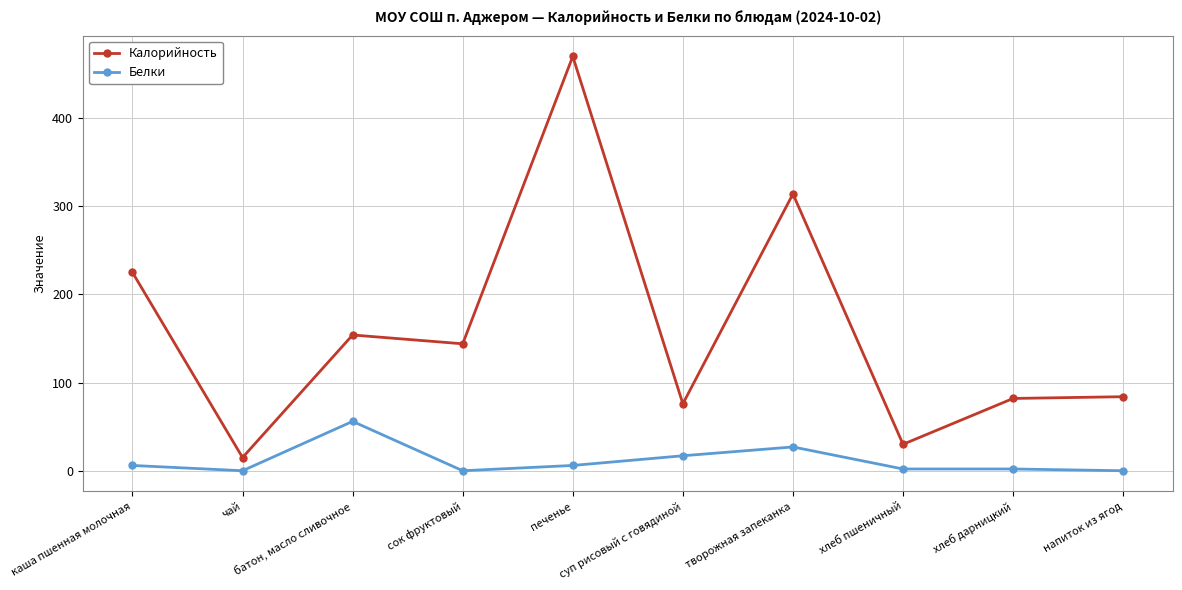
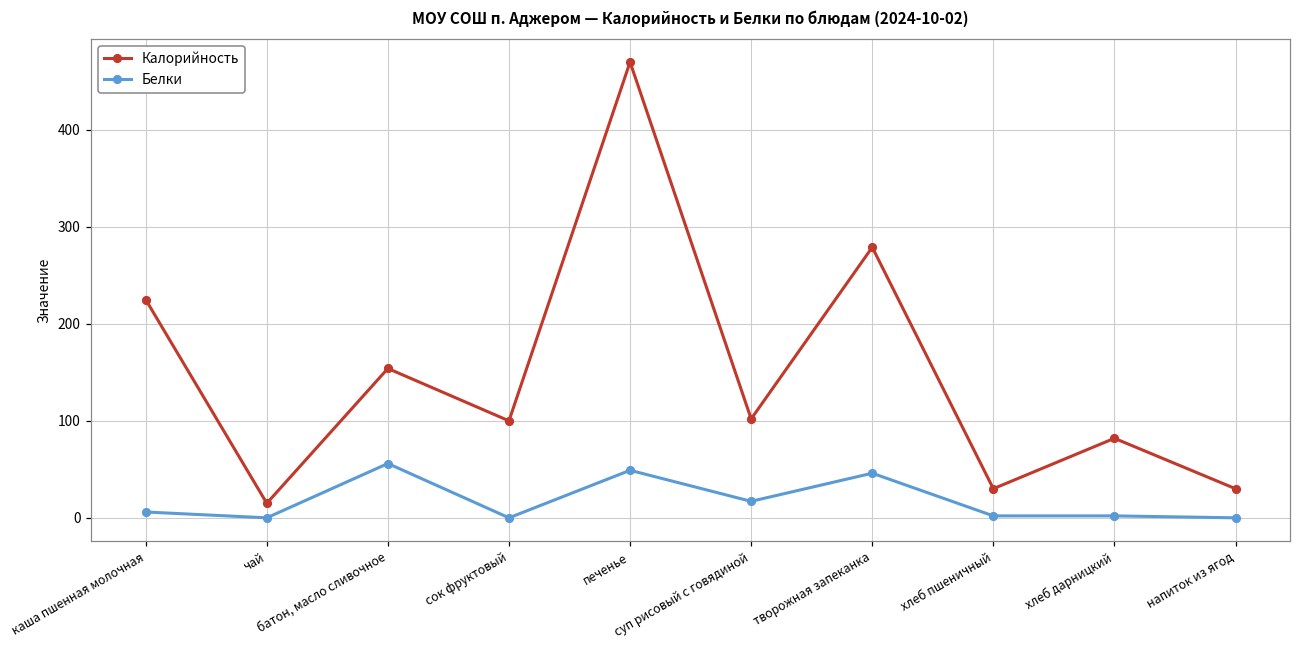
  {
    "Калорийность": {
      "каша пшенная молочная": 230,
      "чай": 20,
      "батон, масло сливочное": 150,
-     "сок фруктовый": 140,
+     "сок фруктовый": 100,
      "печенье": 470,
-     "суп рисовый с говядиной": 80,
-     "творожная запеканка": 310,
+     "суп рисовый с говядиной": 100,
+     "творожная запеканка": 280,
      "хлеб пшеничный": 30,
      "хлеб дарницкий": 80,
-     "напиток из ягод": 80
+     "напиток из ягод": 30
    },
    "Белки": {
      "каша пшенная молочная": 10,
      "чай": 0,
      "батон, масло сливочное": 60,
      "сок фруктовый": 0,
-     "печенье": 10,
+     "печенье": 50,
      "суп рисовый с говядиной": 20,
-     "творожная запеканка": 30,
+     "творожная запеканка": 50,
      "хлеб пшеничный": 0,
      "хлеб дарницкий": 0,
      "напиток из ягод": 0
    }
  }
